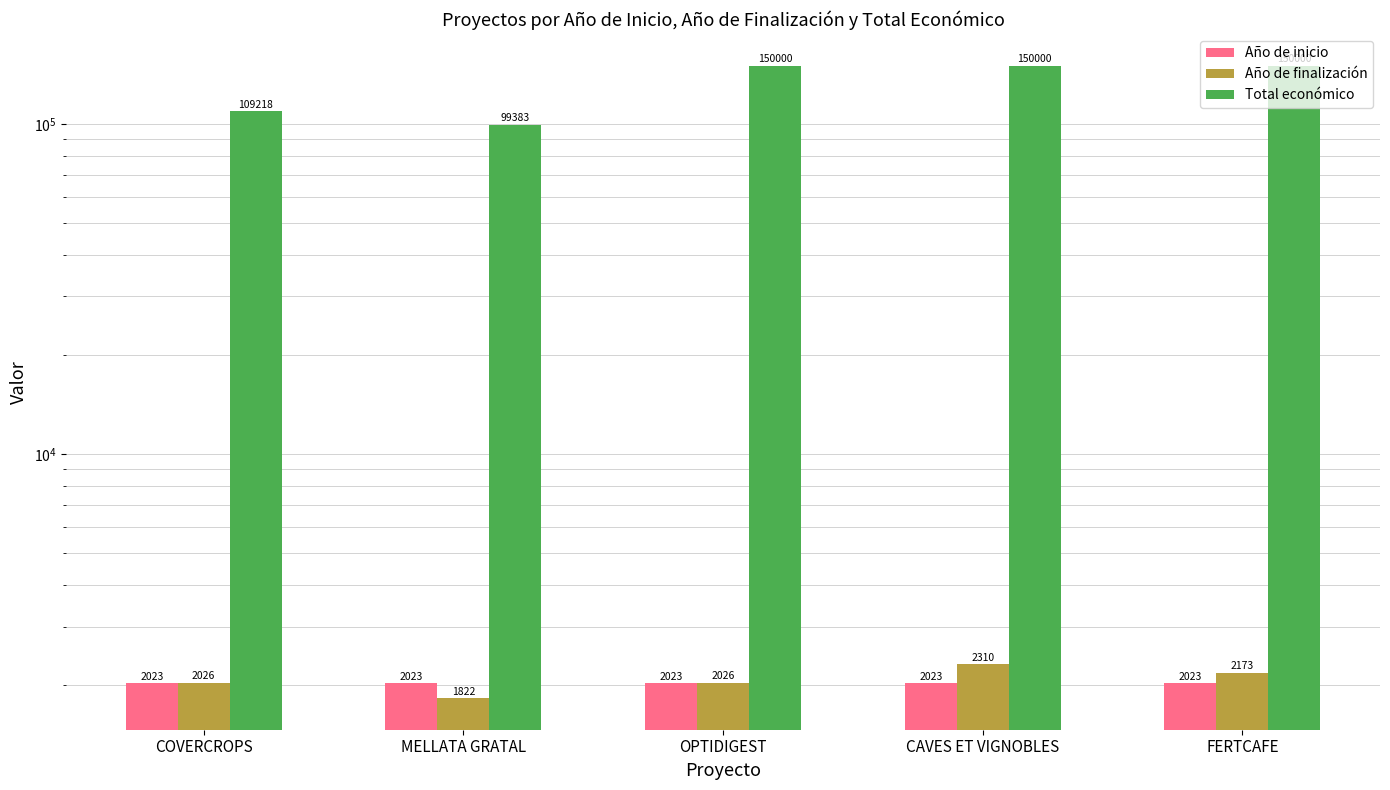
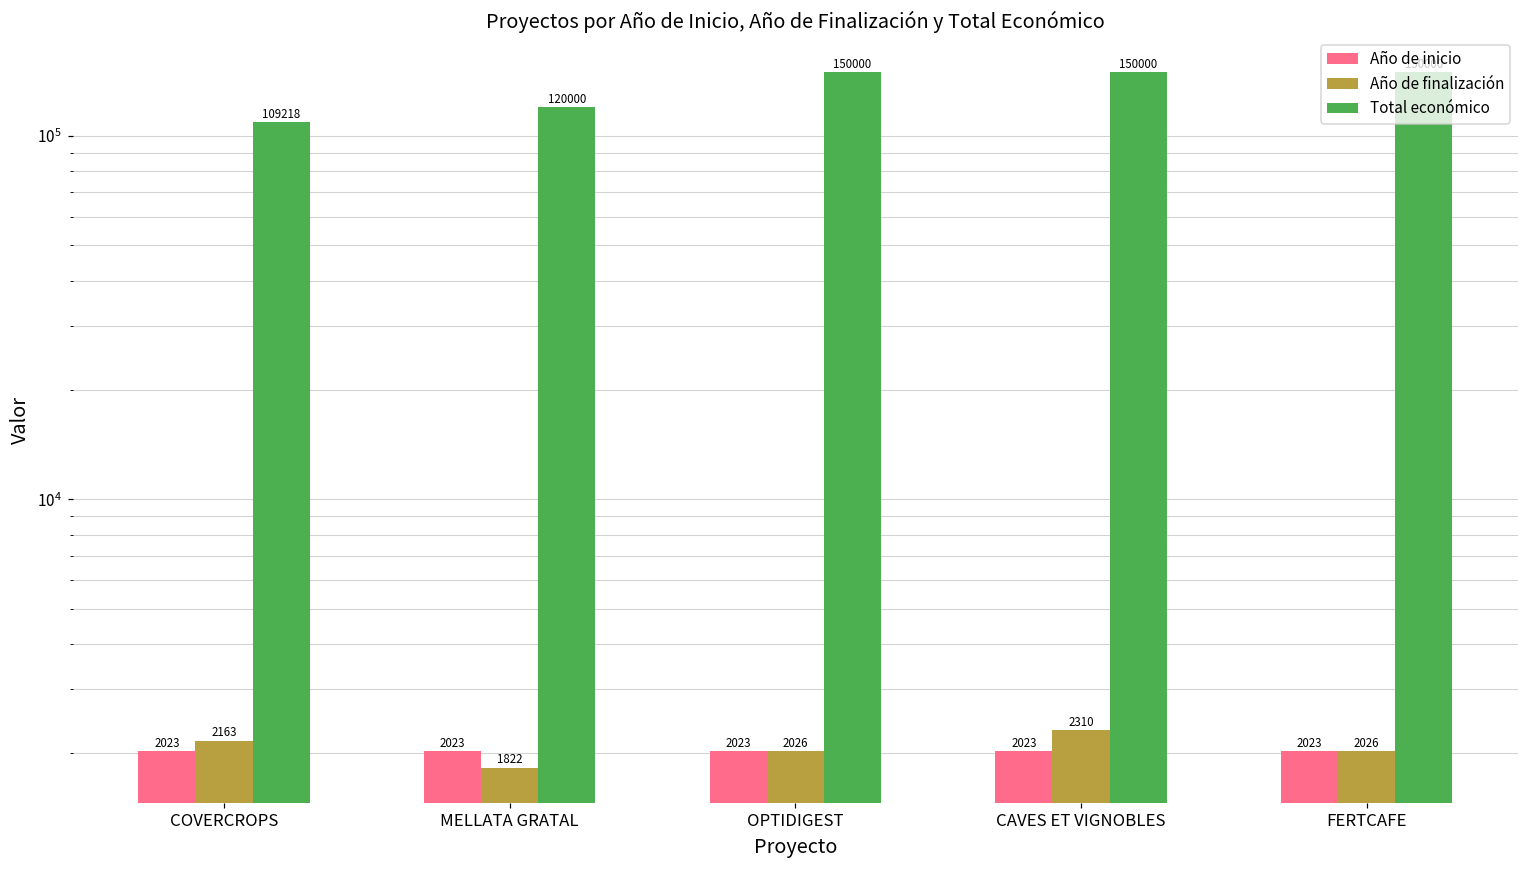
  {
    "Año de inicio": {
      "COVERCROPS": 2023,
      "MELLATA GRATAL": 2023,
      "OPTIDIGEST": 2023,
      "CAVES ET VIGNOBLES": 2023,
      "FERTCAFE": 2023
    },
    "Año de finalización": {
-     "COVERCROPS": 2026,
+     "COVERCROPS": 2163,
      "MELLATA GRATAL": 1822,
      "OPTIDIGEST": 2026,
      "CAVES ET VIGNOBLES": 2310,
-     "FERTCAFE": 2173
+     "FERTCAFE": 2026
    },
    "Total económico": {
      "COVERCROPS": 109218,
-     "MELLATA GRATAL": 99383,
+     "MELLATA GRATAL": 120000,
      "OPTIDIGEST": 150000,
      "CAVES ET VIGNOBLES": 150000
    }
  }
